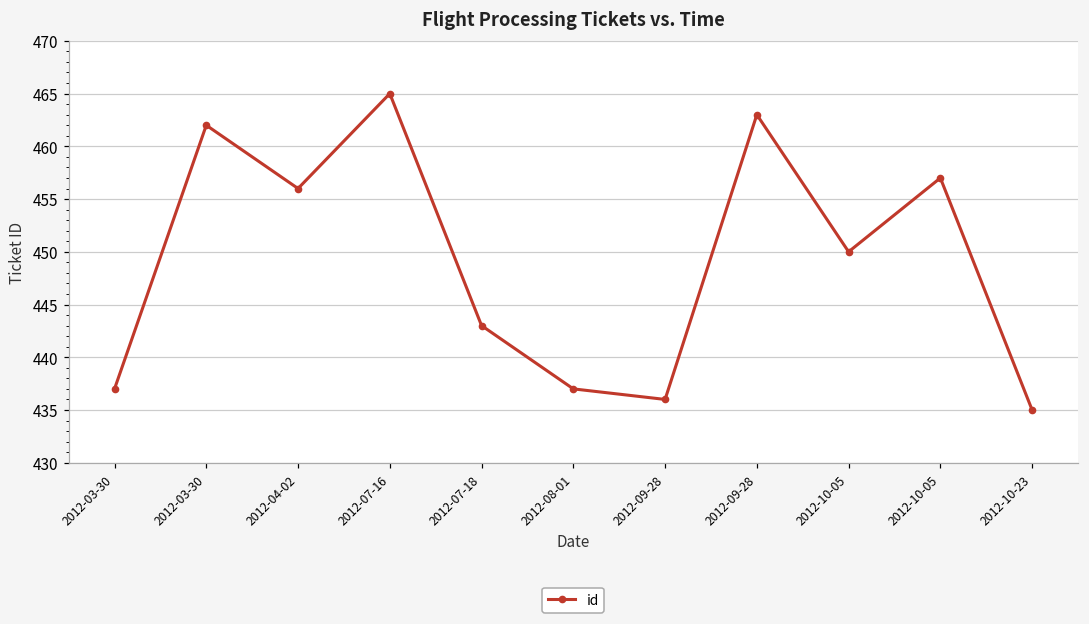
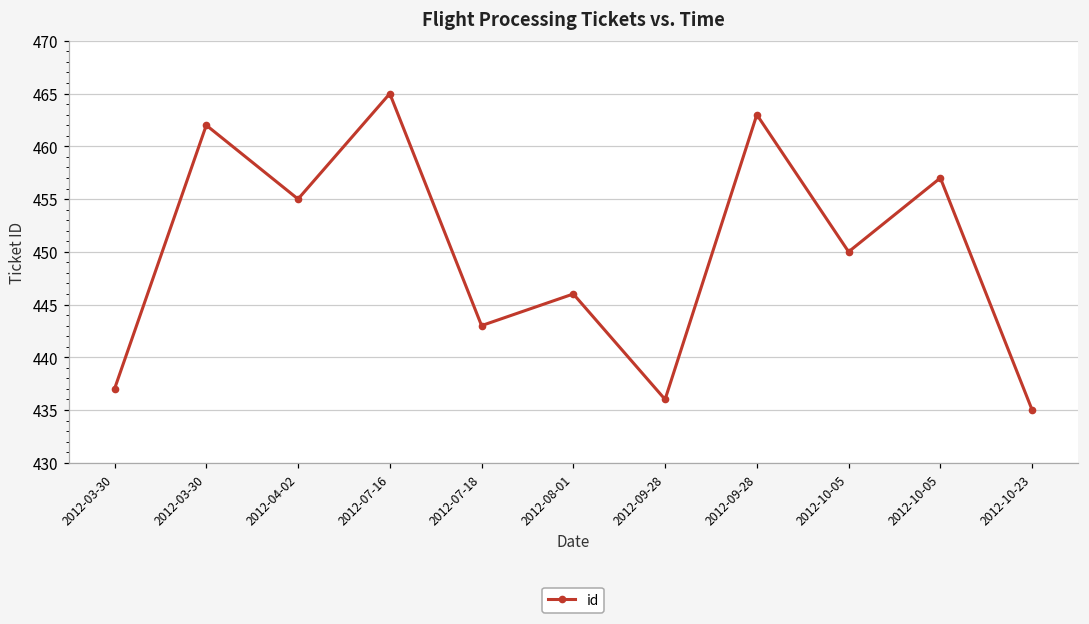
  {
-   "2012-04-02": 456,
+   "2012-04-02": 455,
    "2012-07-16": 465,
    "2012-07-18": 443,
-   "2012-08-01": 437,
+   "2012-08-01": 446,
    "2012-10-23": 435
  }
